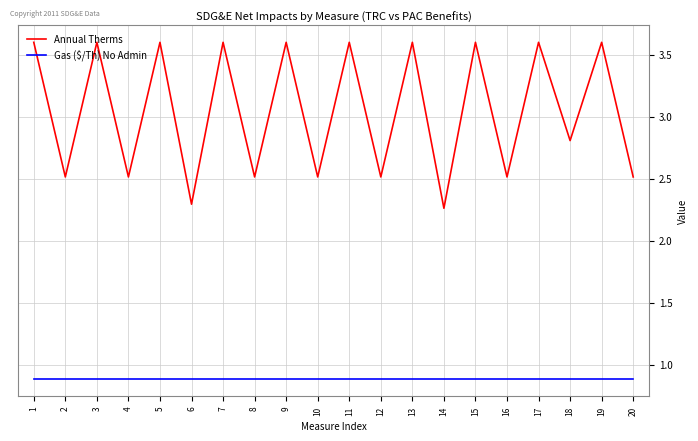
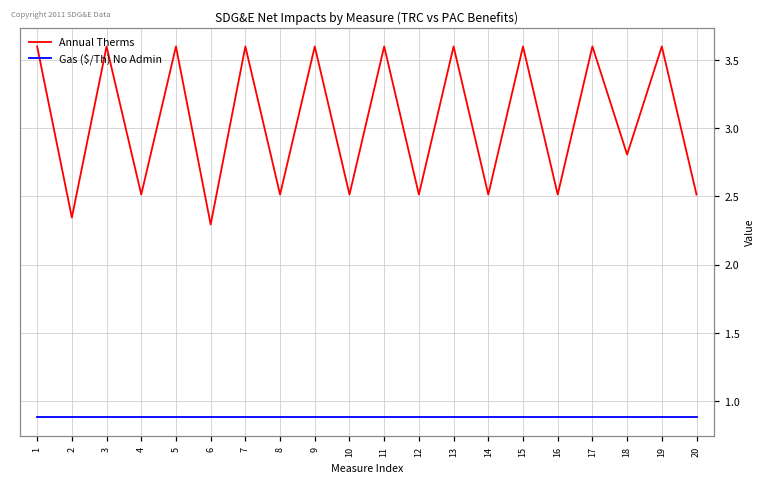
  {
    "Annual Therms": {
      "1": 3.60,
-     "2": 2.51,
+     "2": 2.35,
      "3": 3.60,
      "4": 2.51,
      "5": 3.60,
      "6": 2.29,
      "7": 3.60,
      "8": 2.51,
      "9": 3.60,
      "10": 2.51,
      "11": 3.60,
      "12": 2.51,
      "13": 3.60,
-     "14": 2.26,
+     "14": 2.51,
      "15": 3.60,
      "16": 2.51,
      "17": 3.60,
      "18": 2.81,
      "19": 3.60,
      "20": 2.51
    },
    "Gas ($/Th) No Admin": {
      "1": 0.88,
      "2": 0.88,
      "3": 0.88,
      "4": 0.88,
      "5": 0.88,
      "6": 0.88,
      "7": 0.88,
      "8": 0.88,
      "9": 0.88,
      "10": 0.88,
      "11": 0.88,
      "12": 0.88,
      "13": 0.88,
      "14": 0.88,
      "15": 0.88,
      "16": 0.88,
      "17": 0.88,
      "18": 0.88,
      "19": 0.88,
      "20": 0.88
    }
  }
